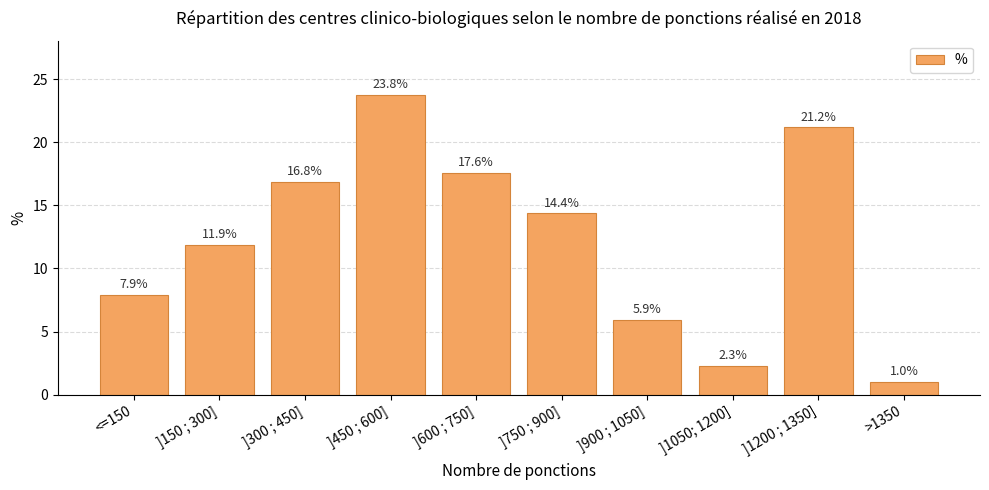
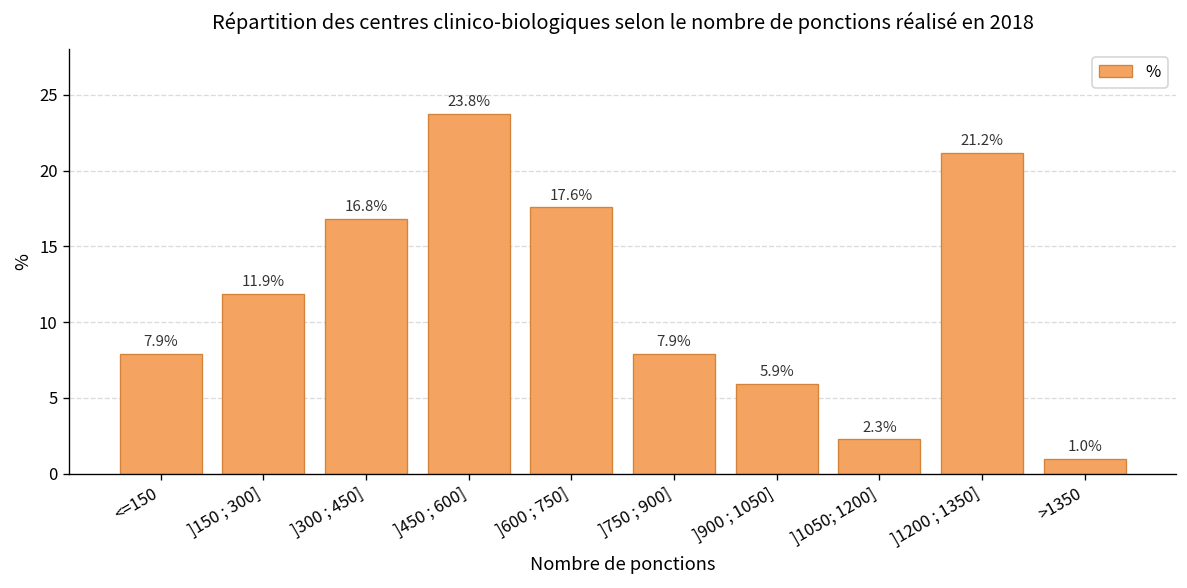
  {
    "<=150": "7.9%",
    "]150 ; 300]": "11.9%",
    "]300 ; 450]": "16.8%",
    "]450 ; 600]": "23.8%",
    "]600 ; 750]": "17.6%",
-   "]750 ; 900]": "14.4%",
+   "]750 ; 900]": "7.9%",
    "]900 ; 1050]": "5.9%",
    "]1050; 1200]": "2.3%",
    "]1200 ; 1350]": "21.2%",
    ">1350": "1.0%"
  }
